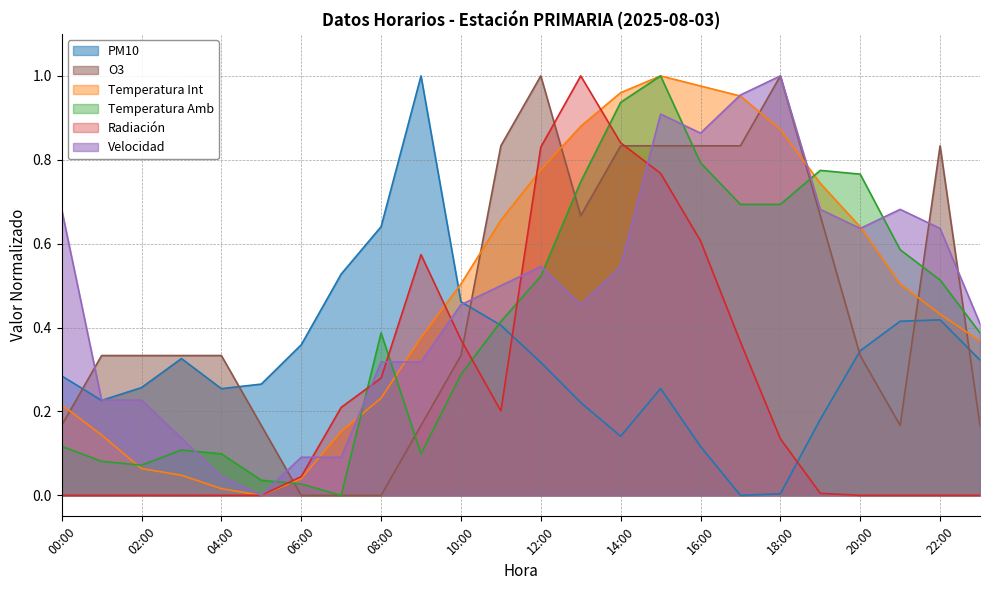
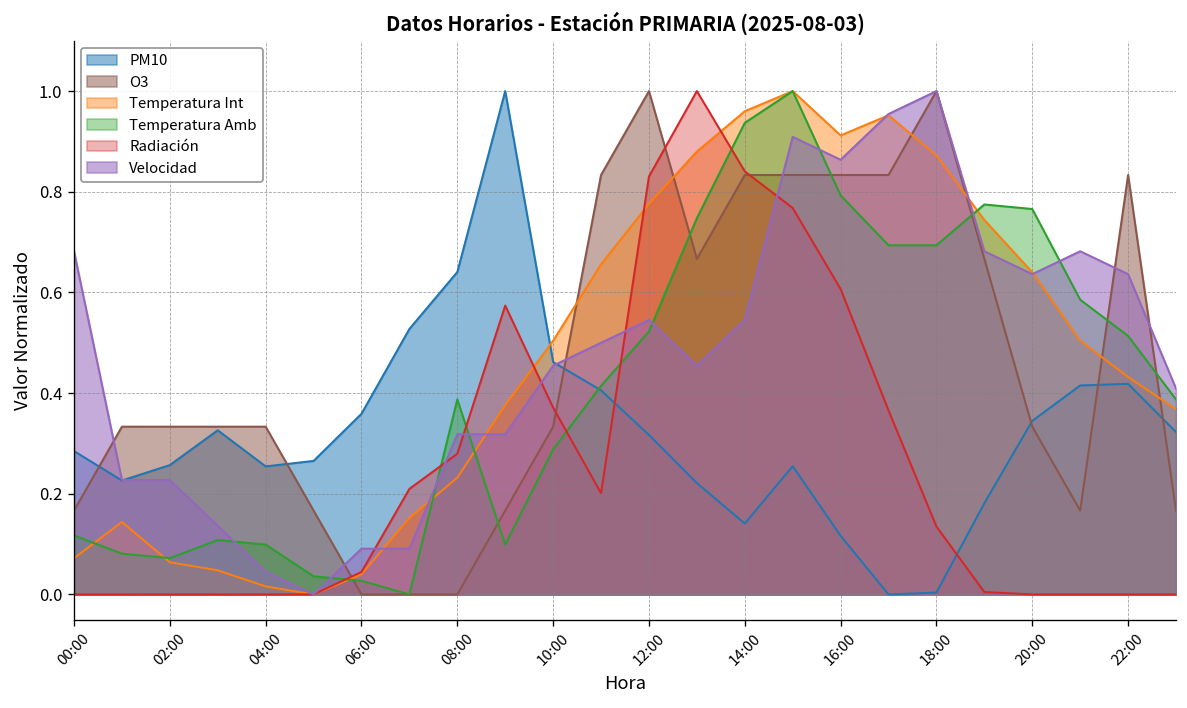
  {
    "PM10": {
      "00:00": 0.28,
      "02:00": 0.26,
      "04:00": 0.25,
      "06:00": 0.36,
      "08:00": 0.64,
      "10:00": 0.46,
      "12:00": 0.32,
      "14:00": 0.14,
      "16:00": 0.12,
      "18:00": 0.00,
      "20:00": 0.34,
      "22:00": 0.42
    },
    "O3": {
      "00:00": 0.17,
      "02:00": 0.33,
      "04:00": 0.33,
      "06:00": 0.00,
      "08:00": 0.00,
      "10:00": 0.33,
      "12:00": 1.00,
      "14:00": 0.83,
      "16:00": 0.83,
      "20:00": 0.33,
      "22:00": 0.83
    },
    "Temperatura Int": {
-     "00:00": 0.22,
+     "00:00": 0.07,
      "02:00": 0.06,
      "04:00": 0.02,
      "08:00": 0.23,
      "10:00": 0.50,
      "12:00": 0.78,
      "14:00": 0.96,
-     "16:00": 0.98,
+     "16:00": 0.91,
      "18:00": 0.87,
      "22:00": 0.43
    },
    "Temperatura Amb": {
      "00:00": 0.12,
      "02:00": 0.07,
      "04:00": 0.10,
      "06:00": 0.03,
      "08:00": 0.39,
      "10:00": 0.29,
      "12:00": 0.52,
      "14:00": 0.94,
      "16:00": 0.79,
      "18:00": 0.69,
      "20:00": 0.77,
      "22:00": 0.51
    },
    "Radiación": {
      "00:00": 0.00,
      "02:00": 0.00,
      "04:00": 0.00,
      "08:00": 0.28,
      "10:00": 0.37,
      "12:00": 0.83,
      "14:00": 0.84,
      "16:00": 0.61,
      "18:00": 0.13,
      "20:00": 0.00,
      "22:00": 0.00
    },
    "Velocidad": {
      "00:00": 0.68,
      "02:00": 0.23,
      "04:00": 0.05,
      "06:00": 0.09,
      "08:00": 0.32,
      "10:00": 0.45,
      "12:00": 0.55,
      "14:00": 0.55,
      "16:00": 0.86,
      "22:00": 0.64
    }
  }
